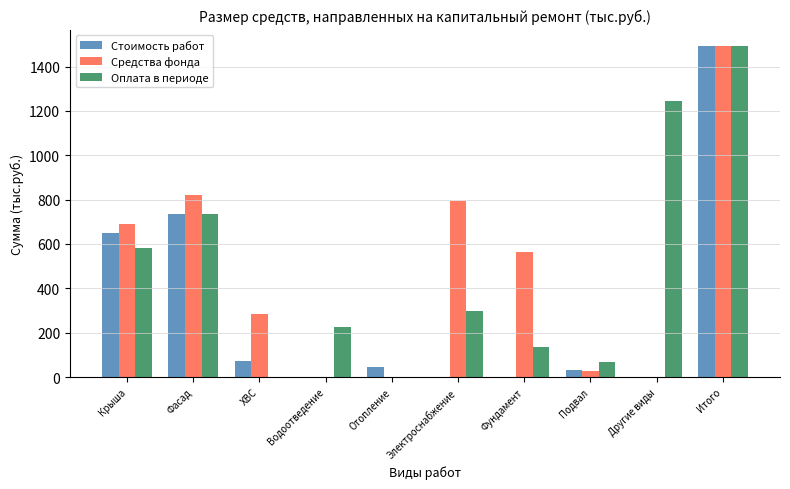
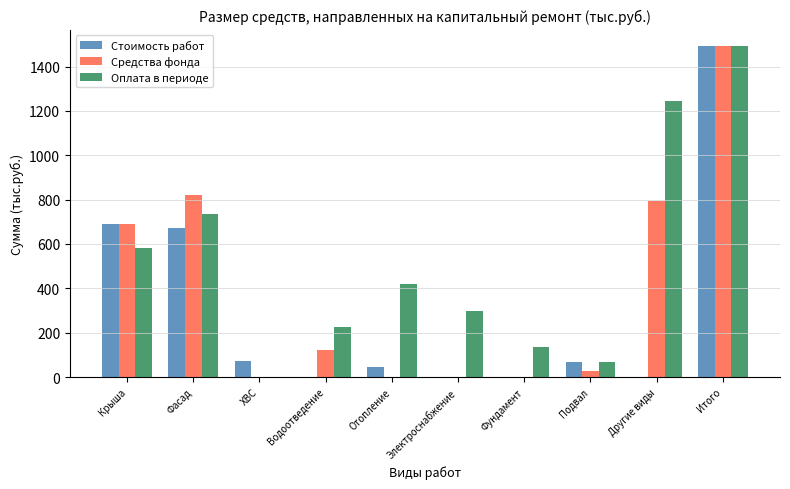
  {
    "Стоимость работ": {
-     "Крыша": 650,
-     "Фасад": 740,
+     "Крыша": 690,
+     "Фасад": 670,
      "ХВС": 70,
      "Водоотведение": 0,
      "Отопление": 40,
      "Электроснабжение": 0,
      "Фундамент": 0,
-     "Подвал": 30,
+     "Подвал": 70,
      "Другие виды": 0,
      "Итого": 1490
    },
    "Средства фонда": {
      "Крыша": 690,
      "Фасад": 820,
-     "ХВС": 290,
-     "Водоотведение": 0,
+     "ХВС": 0,
+     "Водоотведение": 120,
      "Отопление": 0,
-     "Электроснабжение": 790,
-     "Фундамент": 560,
+     "Электроснабжение": 0,
+     "Фундамент": 0,
      "Подвал": 30,
-     "Другие виды": 0,
+     "Другие виды": 800,
      "Итого": 1490
    },
    "Оплата в периоде": {
      "Крыша": 580,
      "Фасад": 740,
      "ХВС": 0,
      "Водоотведение": 220,
-     "Отопление": 0,
+     "Отопление": 420,
      "Электроснабжение": 300,
      "Фундамент": 140,
      "Подвал": 70,
      "Другие виды": 1250,
      "Итого": 1490
    }
  }
